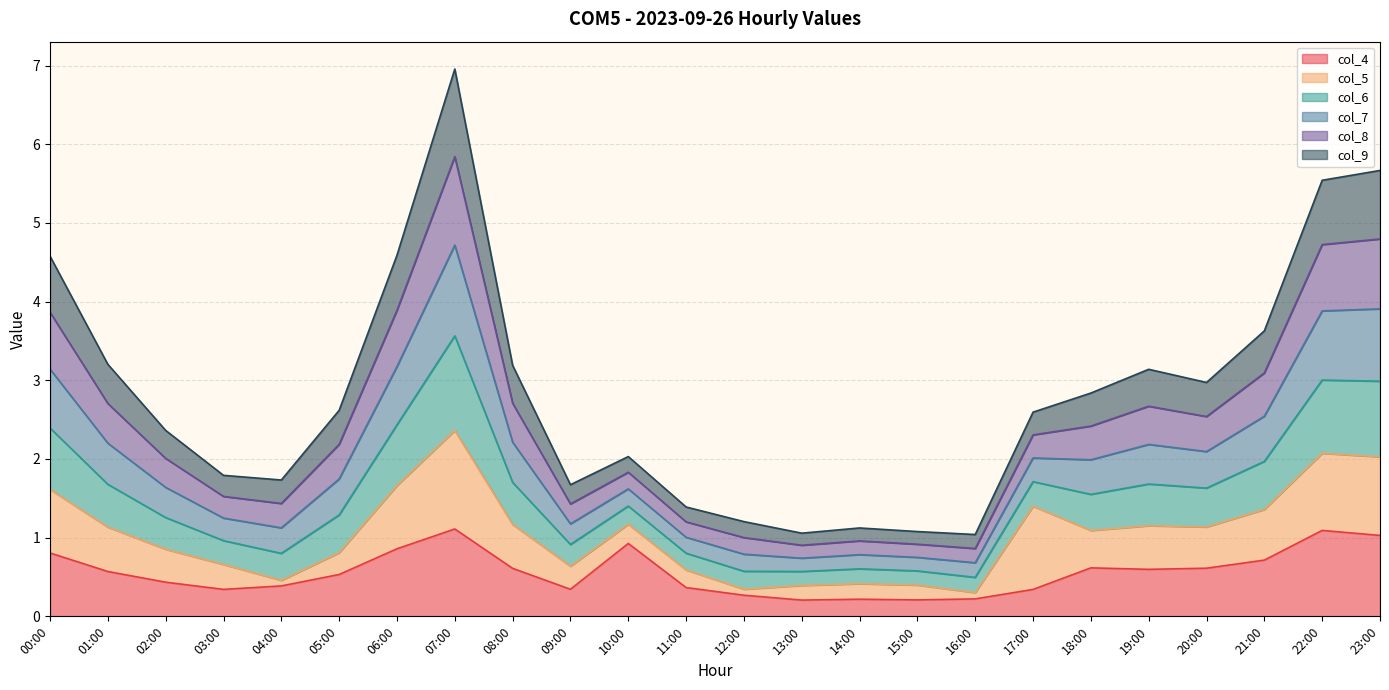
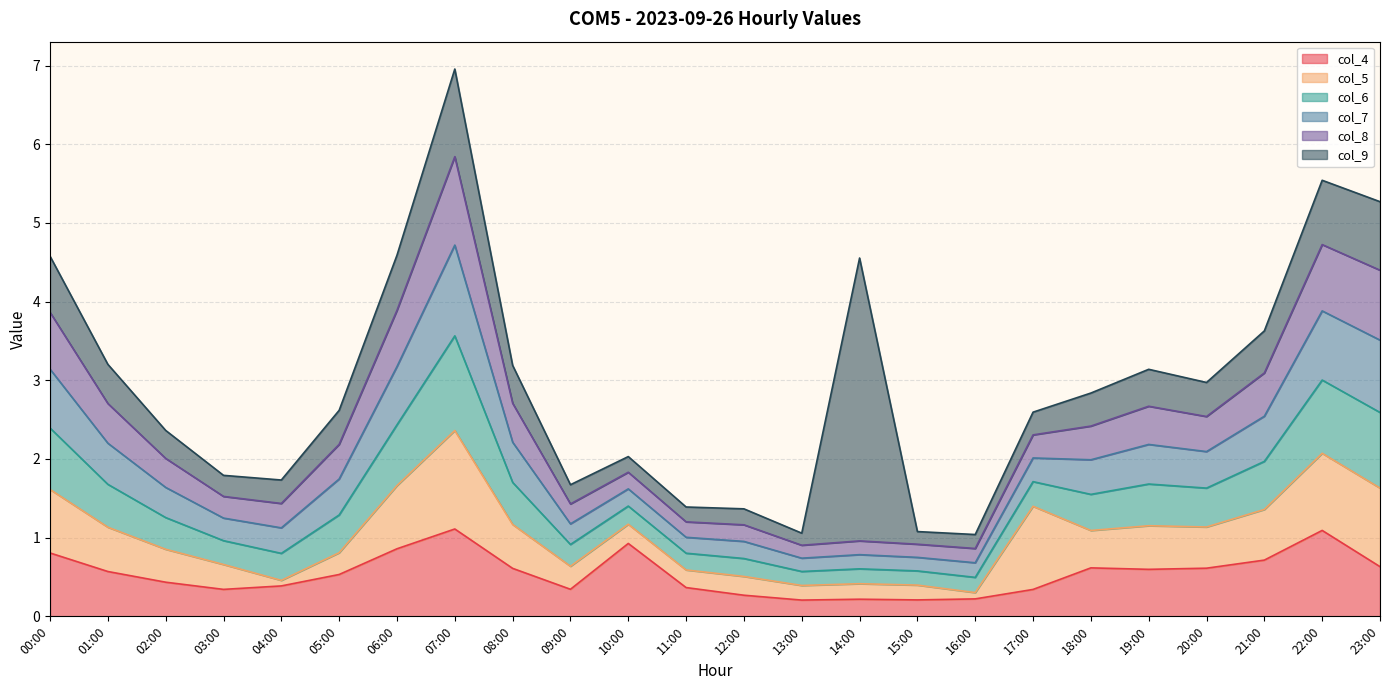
  {
    "col_4": {
      "00:00": 0.8,
      "01:00": 0.6,
      "02:00": 0.4,
      "03:00": 0.3,
      "04:00": 0.4,
      "05:00": 0.5,
      "06:00": 0.9,
      "07:00": 1.1,
      "08:00": 0.6,
      "09:00": 0.3,
      "10:00": 0.9,
      "11:00": 0.4,
      "12:00": 0.3,
      "13:00": 0.2,
      "14:00": 0.2,
      "15:00": 0.2,
      "16:00": 0.2,
      "17:00": 0.3,
      "18:00": 0.6,
      "19:00": 0.6,
      "20:00": 0.6,
      "21:00": 0.7,
      "22:00": 1.1,
-     "23:00": 1.0
+     "23:00": 0.6
    },
    "col_5": {
      "00:00": 0.8,
      "01:00": 0.6,
      "02:00": 0.4,
      "03:00": 0.3,
      "04:00": 0.1,
      "05:00": 0.3,
      "06:00": 0.8,
      "07:00": 1.3,
      "08:00": 0.6,
      "09:00": 0.3,
      "10:00": 0.2,
      "11:00": 0.2,
-     "12:00": 0.1,
+     "12:00": 0.2,
      "13:00": 0.2,
      "14:00": 0.2,
      "15:00": 0.2,
      "16:00": 0.1,
      "17:00": 1.1,
      "18:00": 0.5,
      "19:00": 0.6,
      "20:00": 0.5,
      "21:00": 0.6,
      "22:00": 1.0,
      "23:00": 1.0
    },
    "col_9": {
      "00:00": 0.7,
      "01:00": 0.5,
      "02:00": 0.4,
      "03:00": 0.3,
      "04:00": 0.3,
      "05:00": 0.4,
      "06:00": 0.7,
      "07:00": 1.1,
      "08:00": 0.5,
      "09:00": 0.2,
      "10:00": 0.2,
      "11:00": 0.2,
      "12:00": 0.2,
      "13:00": 0.2,
-     "14:00": 0.2,
+     "14:00": 3.6,
      "15:00": 0.2,
      "16:00": 0.2,
      "17:00": 0.3,
      "18:00": 0.4,
      "19:00": 0.5,
      "20:00": 0.4,
      "21:00": 0.5,
      "22:00": 0.8,
      "23:00": 0.9
    }
  }
